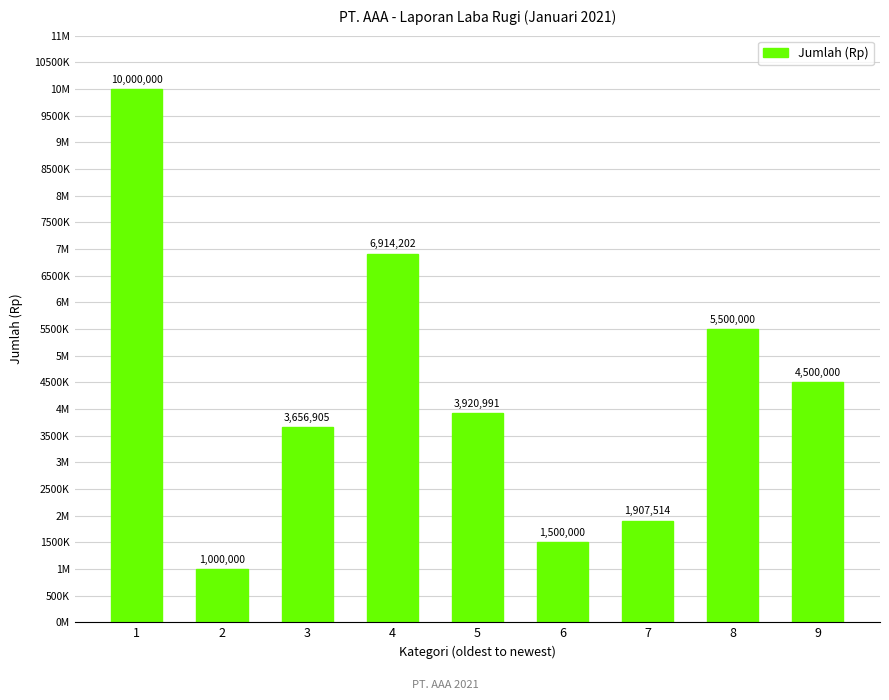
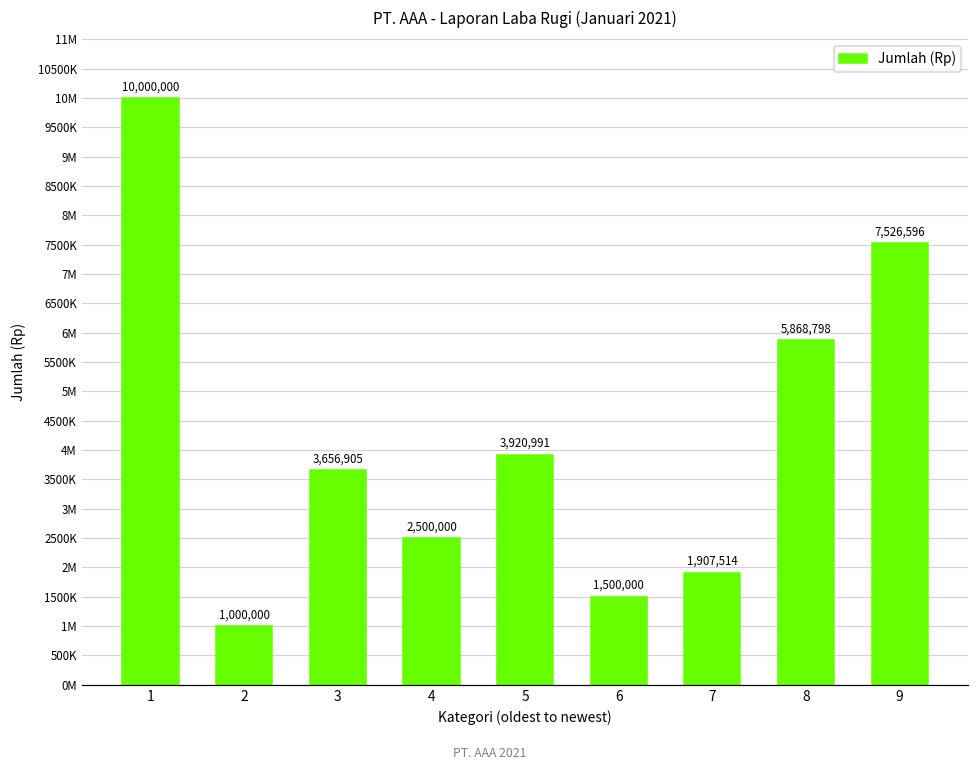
  {
    "1": "10,000,000",
    "2": "1,000,000",
    "3": "3,656,905",
-   "4": "6,914,202",
+   "4": "2,500,000",
    "5": "3,920,991",
    "6": "1,500,000",
    "7": "1,907,514",
-   "8": "5,500,000",
-   "9": "4,500,000"
+   "8": "5,868,798",
+   "9": "7,526,596"
  }
